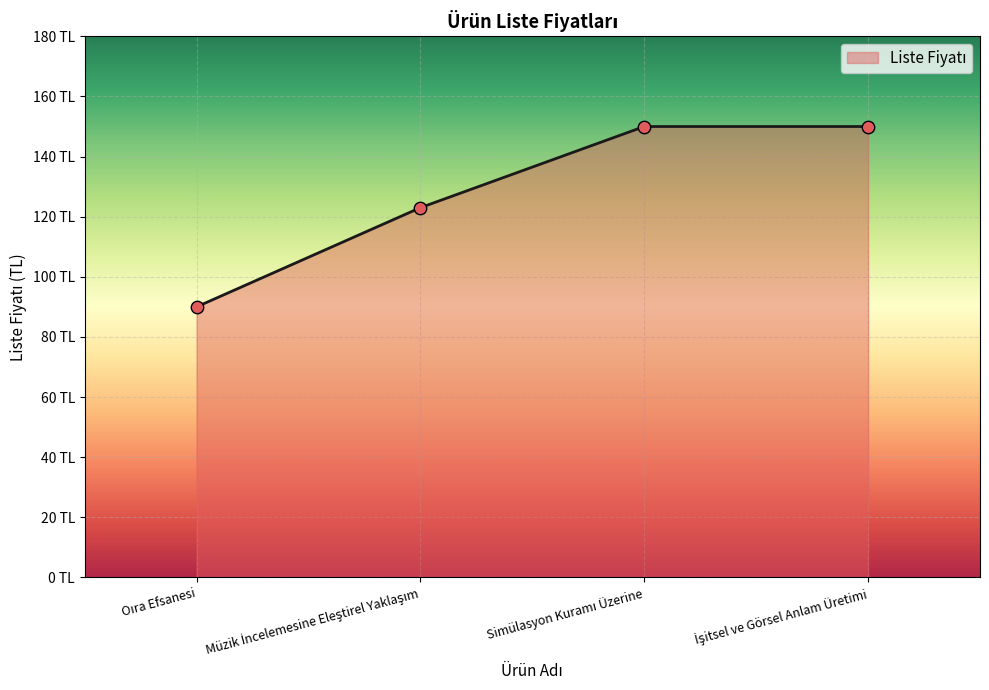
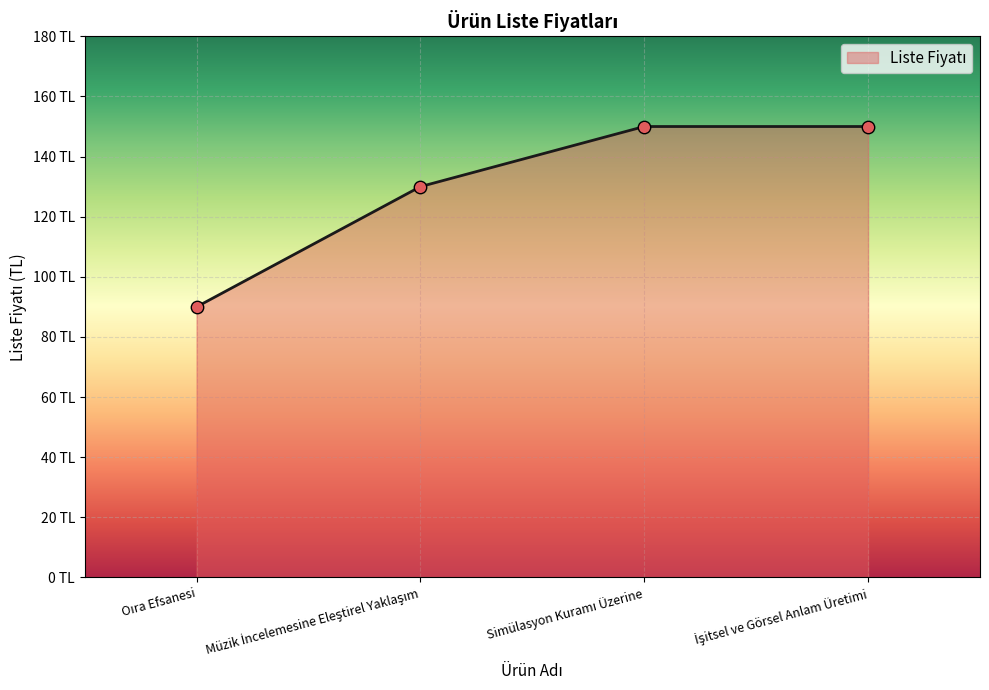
  {
    "Oıra Efsanesi": "90 TL",
-   "Müzik İncelemesine Eleştirel Yaklaşım": "123 TL",
+   "Müzik İncelemesine Eleştirel Yaklaşım": "130 TL",
    "Simülasyon Kuramı Üzerine": "150 TL",
    "İşitsel ve Görsel Anlam Üretimi": "150 TL"
  }
